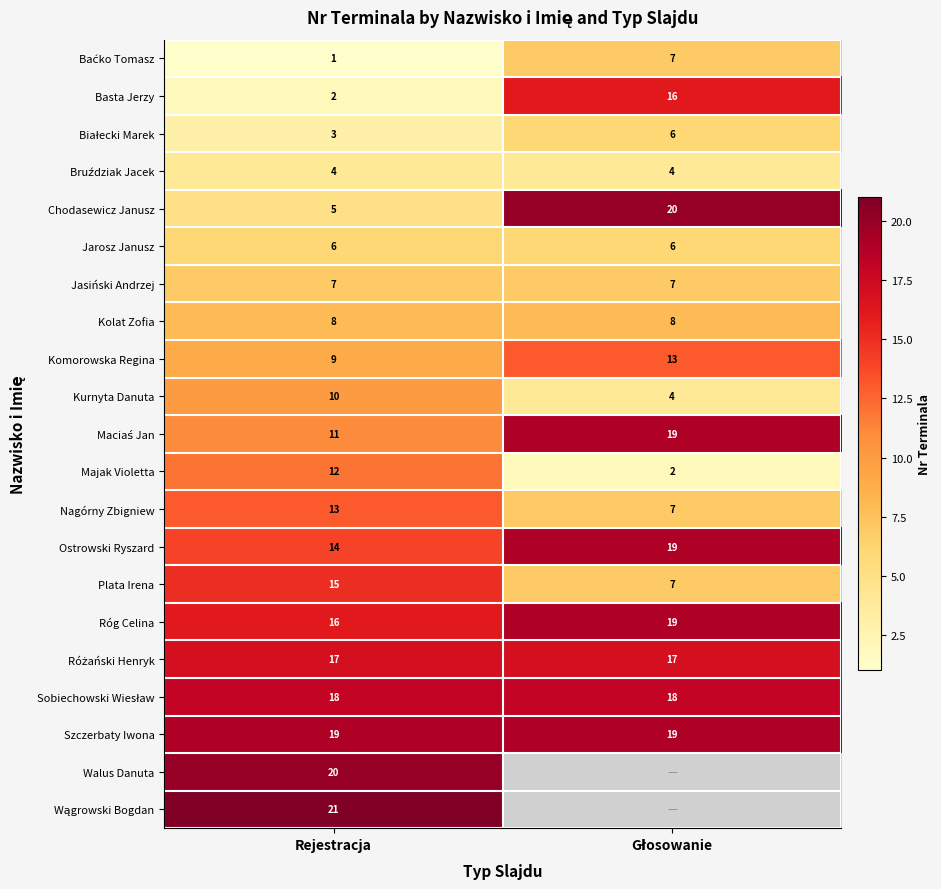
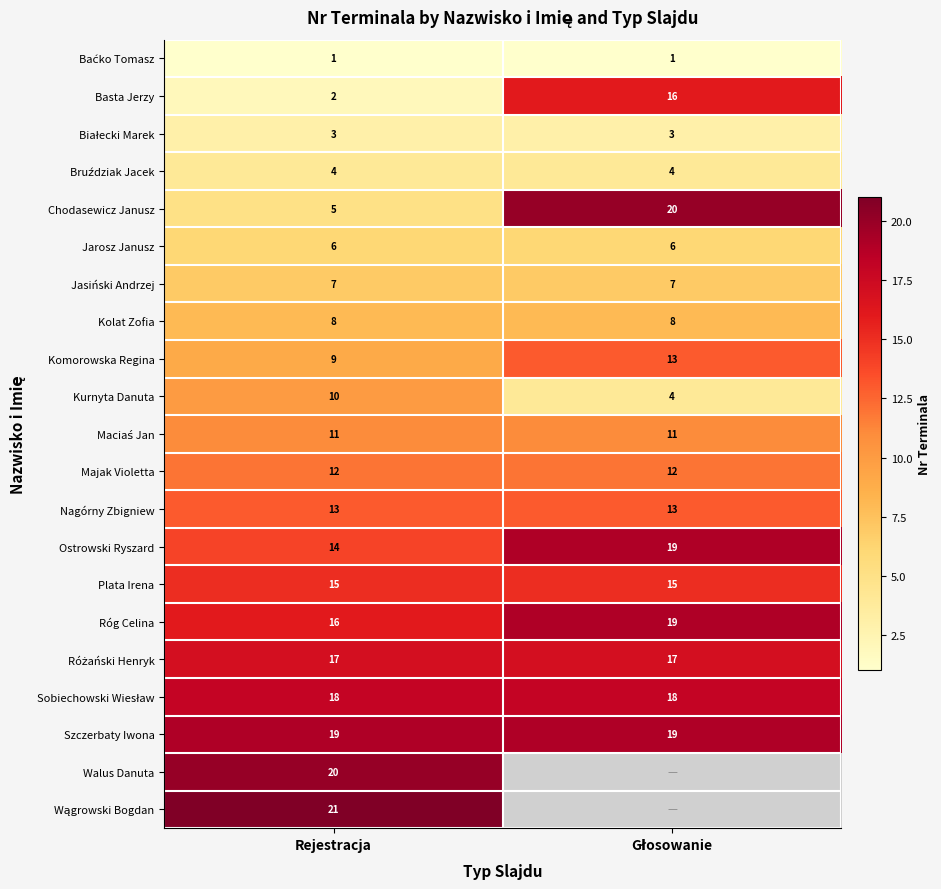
  {
    "Baćko Tomasz": {
      "Rejestracja": 1,
-     "Głosowanie": 7
+     "Głosowanie": 1
    },
    "Basta Jerzy": {
      "Rejestracja": 2,
      "Głosowanie": 16
    },
    "Białecki Marek": {
      "Rejestracja": 3,
-     "Głosowanie": 6
+     "Głosowanie": 3
    },
    "Bruździak Jacek": {
      "Rejestracja": 4,
      "Głosowanie": 4
    },
    "Chodasewicz Janusz": {
      "Rejestracja": 5,
      "Głosowanie": 20
    },
    "Jarosz Janusz": {
      "Rejestracja": 6,
      "Głosowanie": 6
    },
    "Jasiński Andrzej": {
      "Rejestracja": 7,
      "Głosowanie": 7
    },
    "Kolat Zofia": {
      "Rejestracja": 8,
      "Głosowanie": 8
    },
    "Komorowska Regina": {
      "Rejestracja": 9,
      "Głosowanie": 13
    },
    "Kurnyta Danuta": {
      "Rejestracja": 10,
      "Głosowanie": 4
    },
    "Maciaś Jan": {
      "Rejestracja": 11,
-     "Głosowanie": 19
+     "Głosowanie": 11
    },
    "Majak Violetta": {
      "Rejestracja": 12,
-     "Głosowanie": 2
+     "Głosowanie": 12
    },
    "Nagórny Zbigniew": {
      "Rejestracja": 13,
-     "Głosowanie": 7
+     "Głosowanie": 13
    },
    "Ostrowski Ryszard": {
      "Rejestracja": 14,
      "Głosowanie": 19
    },
    "Plata Irena": {
      "Rejestracja": 15,
-     "Głosowanie": 7
+     "Głosowanie": 15
    },
    "Róg Celina": {
      "Rejestracja": 16,
      "Głosowanie": 19
    },
    "Różański Henryk": {
      "Rejestracja": 17,
      "Głosowanie": 17
    },
    "Sobiechowski Wiesław": {
      "Rejestracja": 18,
      "Głosowanie": 18
    },
    "Szczerbaty Iwona": {
      "Rejestracja": 19,
      "Głosowanie": 19
    },
    "Walus Danuta": {
      "Rejestracja": 20
    },
    "Wągrowski Bogdan": {
      "Rejestracja": 21
    }
  }
